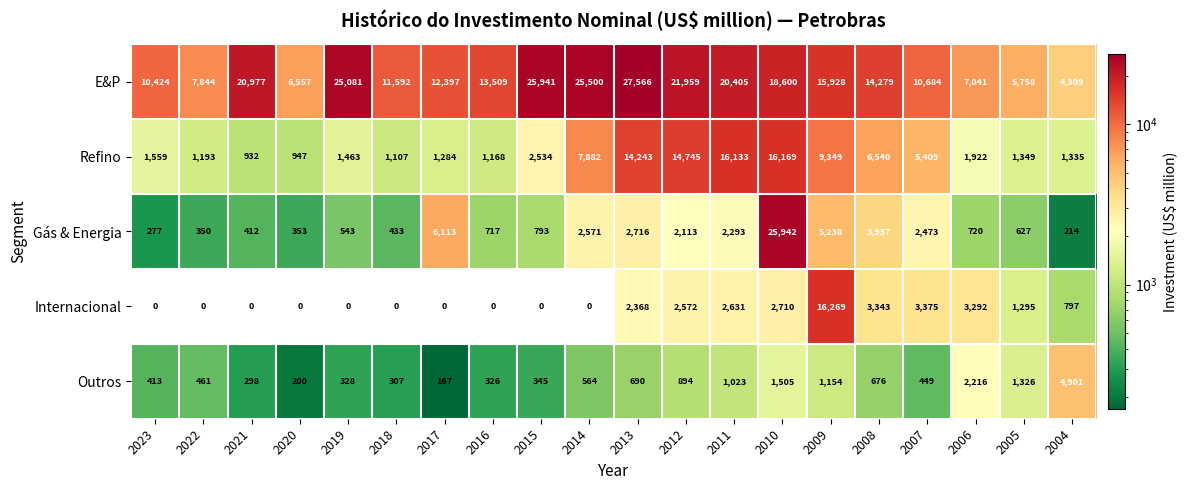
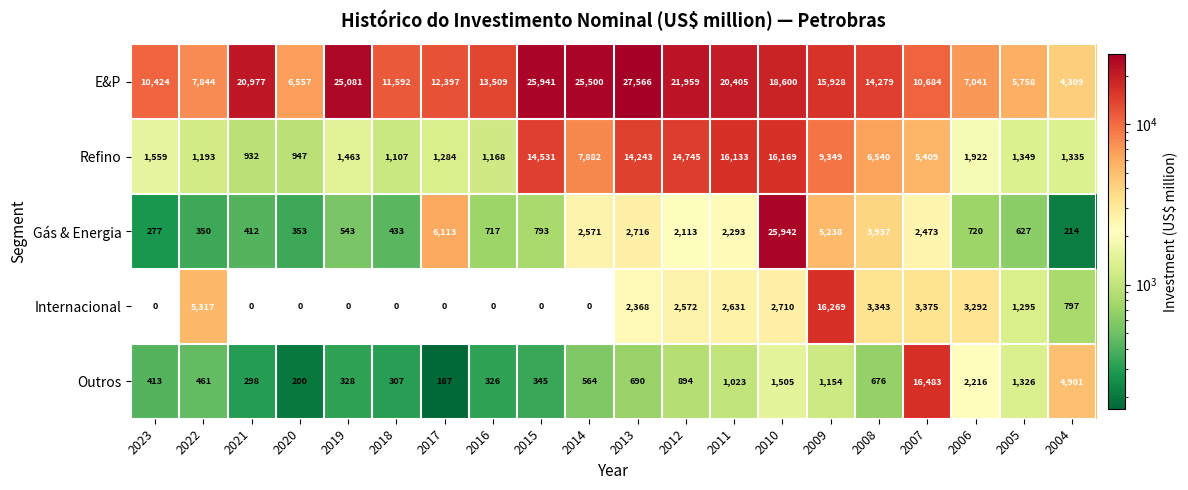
  {
    "E&P": {
      "2023": "10,424",
      "2022": "7,844",
      "2021": "20,977",
      "2020": "6,557",
      "2019": "25,081",
      "2018": "11,592",
      "2017": "12,397",
      "2016": "13,509",
      "2015": "25,941",
      "2014": "25,500",
      "2013": "27,566",
      "2012": "21,959",
      "2011": "20,405",
      "2010": "18,600",
      "2009": "15,928",
      "2008": "14,279",
      "2007": "10,684",
      "2006": "7,041",
      "2005": "5,758",
      "2004": "4,309"
    },
    "Refino": {
      "2023": "1,559",
      "2022": "1,193",
      "2021": "932",
      "2020": "947",
      "2019": "1,463",
      "2018": "1,107",
      "2017": "1,284",
      "2016": "1,168",
-     "2015": "2,534",
+     "2015": "14,531",
      "2014": "7,882",
      "2013": "14,243",
      "2012": "14,745",
      "2011": "16,133",
      "2010": "16,169",
      "2009": "9,349",
      "2008": "6,540",
      "2007": "5,409",
      "2006": "1,922",
      "2005": "1,349",
      "2004": "1,335"
    },
    "Gás & Energia": {
      "2023": "277",
      "2022": "350",
      "2021": "412",
      "2020": "353",
      "2019": "543",
      "2018": "433",
      "2017": "6,113",
      "2016": "717",
      "2015": "793",
      "2014": "2,571",
      "2013": "2,716",
      "2012": "2,113",
      "2011": "2,293",
      "2010": "25,942",
      "2009": "5,238",
      "2008": "3,937",
      "2007": "2,473",
      "2006": "720",
      "2005": "627",
      "2004": "214"
    },
    "Internacional": {
      "2023": "0",
-     "2022": "0",
+     "2022": "5,317",
      "2021": "0",
      "2020": "0",
      "2019": "0",
      "2018": "0",
      "2017": "0",
      "2016": "0",
      "2015": "0",
      "2014": "0",
      "2013": "2,368",
      "2012": "2,572",
      "2011": "2,631",
      "2010": "2,710",
      "2009": "16,269",
      "2008": "3,343",
      "2007": "3,375",
      "2006": "3,292",
      "2005": "1,295",
      "2004": "797"
    },
    "Outros": {
      "2023": "413",
      "2022": "461",
      "2021": "298",
      "2020": "200",
      "2019": "328",
      "2018": "307",
      "2017": "167",
      "2016": "326",
      "2015": "345",
      "2014": "564",
      "2013": "690",
      "2012": "894",
      "2011": "1,023",
      "2010": "1,505",
      "2009": "1,154",
      "2008": "676",
-     "2007": "449",
+     "2007": "16,483",
      "2006": "2,216",
      "2005": "1,326",
      "2004": "4,901"
    }
  }
